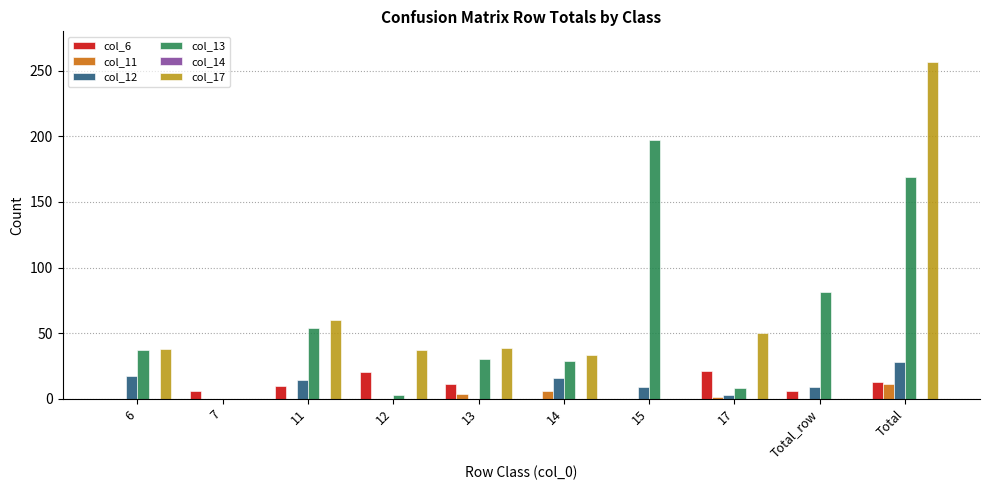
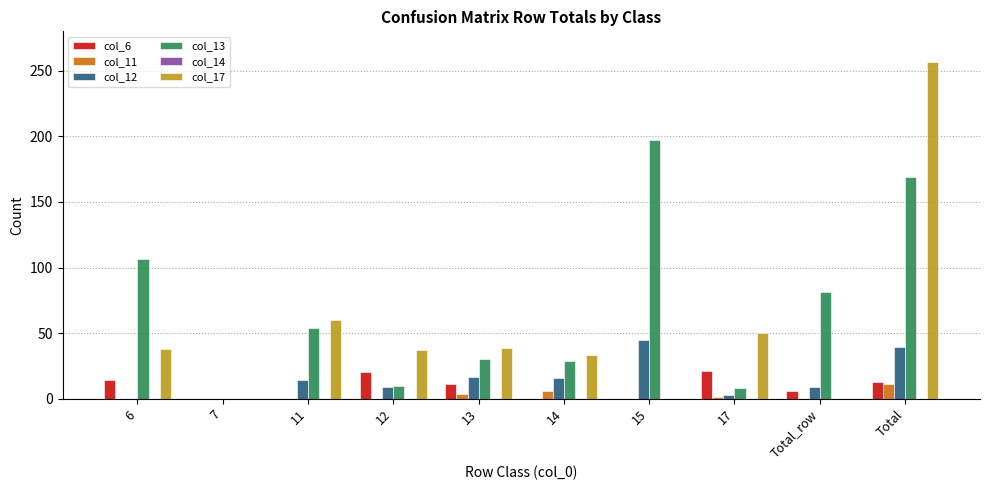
  {
    "col_6": {
-     "6": 0,
-     "7": 6,
-     "11": 10,
+     "6": 14,
+     "7": 0,
+     "11": 0,
      "12": 21,
      "13": 12,
      "14": 0,
      "15": 0,
      "17": 21,
      "Total_row": 6,
      "Total": 13
    },
    "col_12": {
-     "6": 18,
+     "6": 0,
      "7": 0,
      "11": 14,
-     "12": 0,
-     "13": 0,
+     "12": 9,
+     "13": 17,
      "14": 16,
-     "15": 9,
+     "15": 45,
      "17": 3,
      "Total_row": 9,
-     "Total": 28
+     "Total": 40
    },
    "col_13": {
-     "6": 37,
+     "6": 107,
      "7": 0,
      "11": 54,
-     "12": 3,
+     "12": 10,
      "13": 30,
      "14": 29,
      "15": 198,
      "17": 8,
      "Total_row": 82,
      "Total": 169
    },
    "col_14": {
      "6": 0,
      "7": 0,
      "11": 0,
      "12": 0,
      "13": 0,
      "14": 0,
      "15": 0,
      "17": 0,
      "Total_row": 0,
      "Total": 0
    }
  }
